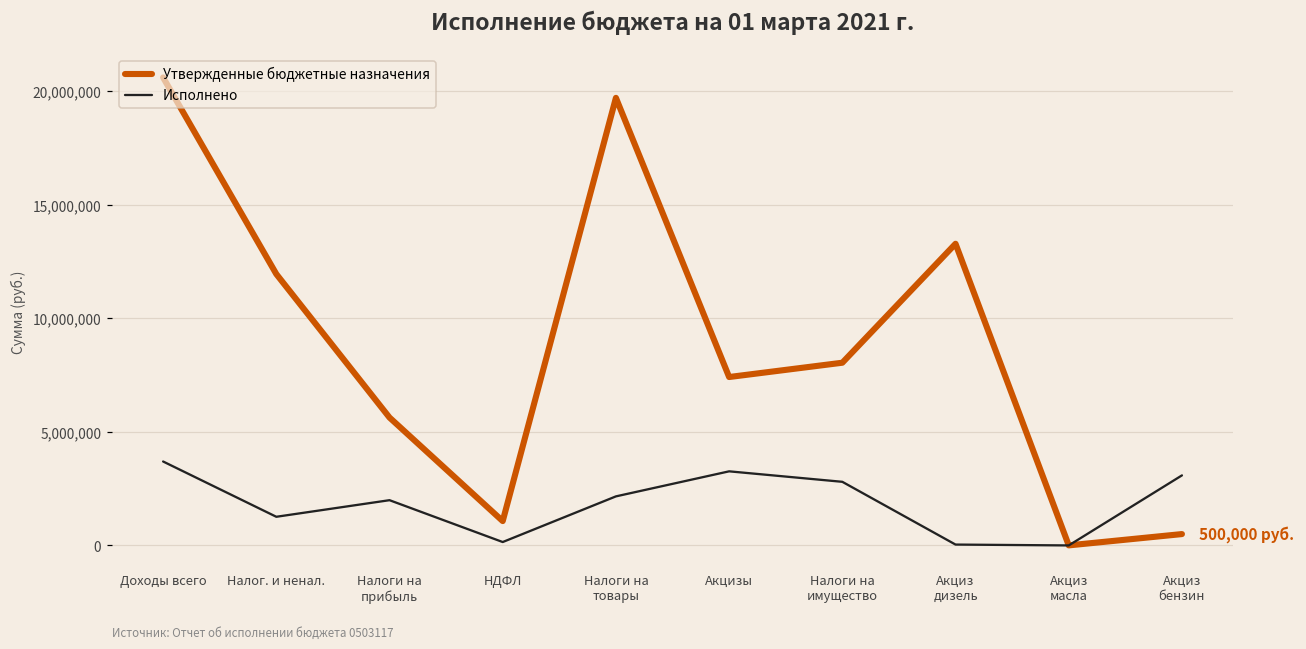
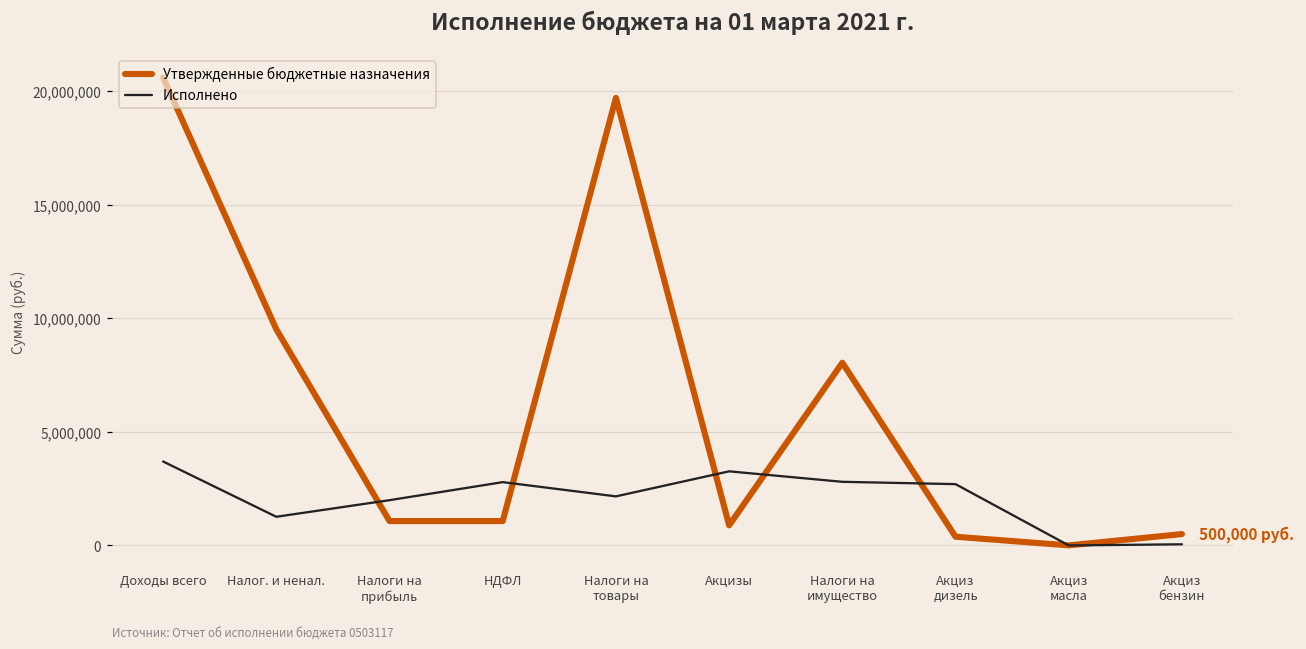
  {
    "Утвержденные бюджетные назначения": {
-     "Налог. и ненал.": "11,900,000",
-     "Налоги на прибыль": "5,600,000",
+     "Налог. и ненал.": "9,500,000",
+     "Налоги на прибыль": "1,100,000",
      "НДФЛ": "1,100,000",
      "Налоги на товары": "19,700,000",
-     "Акцизы": "7,400,000",
+     "Акцизы": "900,000",
      "Налоги на имущество": "8,000,000",
-     "Акциз дизель": "13,300,000"
+     "Акциз дизель": "400,000"
    },
    "Исполнено": {
      "Доходы всего": "3,700,000",
      "Налог. и ненал.": "1,300,000",
      "Налоги на прибыль": "2,000,000",
-     "НДФЛ": "100,000",
+     "НДФЛ": "2,800,000",
      "Налоги на товары": "2,200,000",
      "Акцизы": "3,300,000",
      "Налоги на имущество": "2,800,000",
-     "Акциз дизель": "0",
-     "Акциз бензин": "3,100,000"
+     "Акциз дизель": "2,700,000",
+     "Акциз бензин": "100,000"
    }
  }
